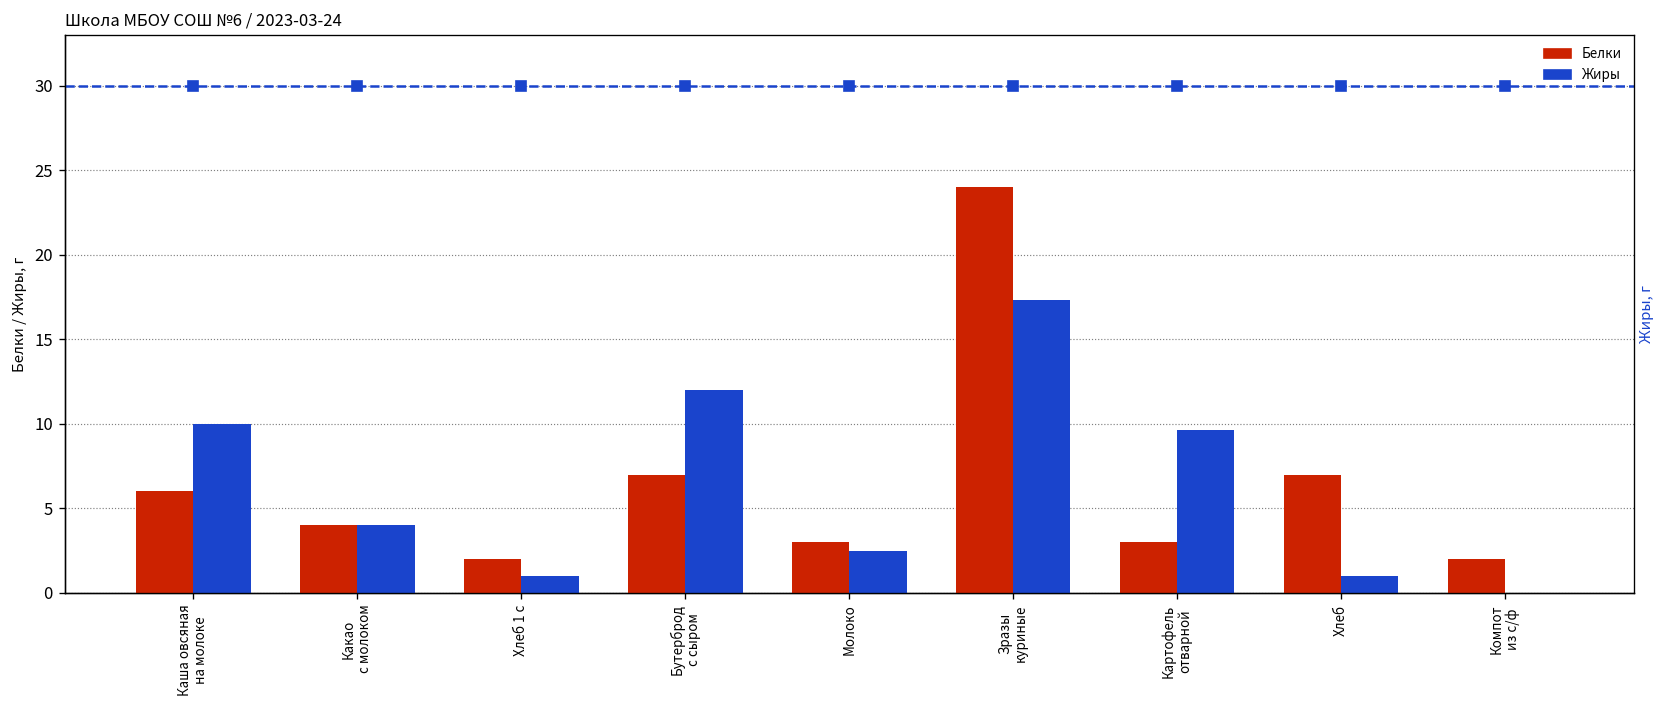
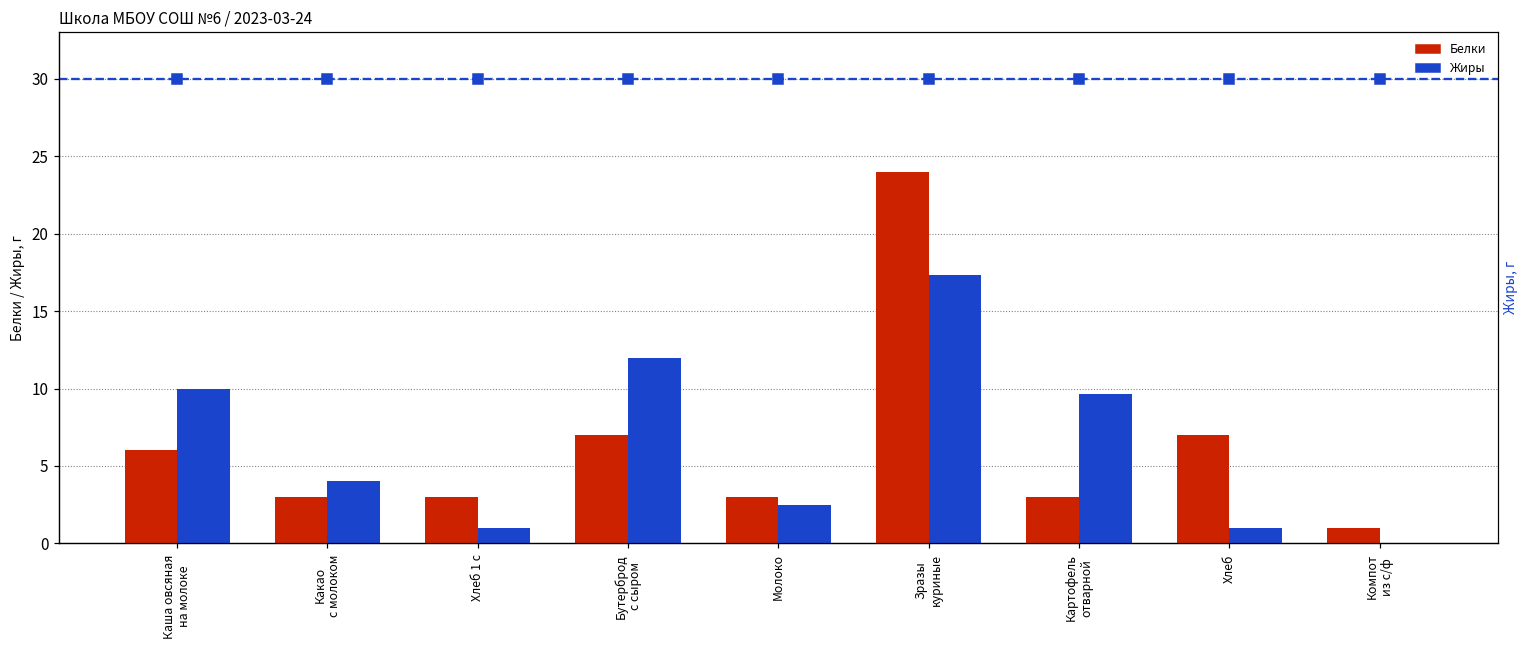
  {
    "Белки": {
      "Каша овсяная на молоке": 6,
-     "Какао с молоком": 4,
-     "Хлеб 1 с": 2,
+     "Какао с молоком": 3,
+     "Хлеб 1 с": 3,
      "Бутерброд с сыром": 7,
      "Молоко": 3,
      "Зразы куриные": 24,
      "Картофель отварной": 3,
      "Хлеб": 7,
-     "Компот из с/ф": 2
+     "Компот из с/ф": 1
    }
  }
